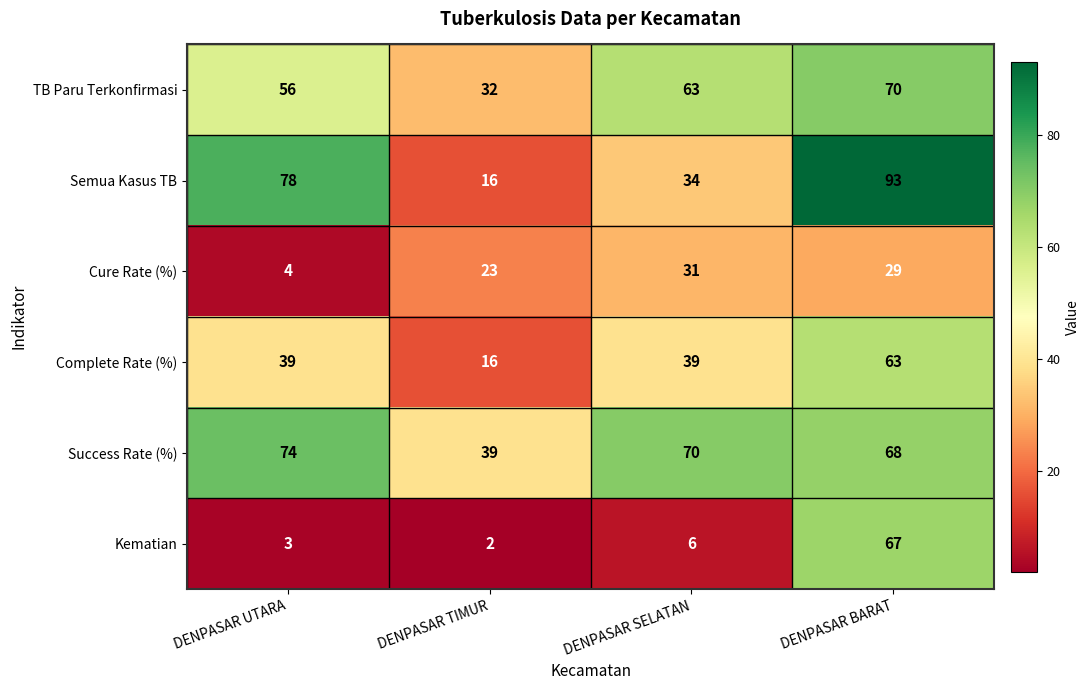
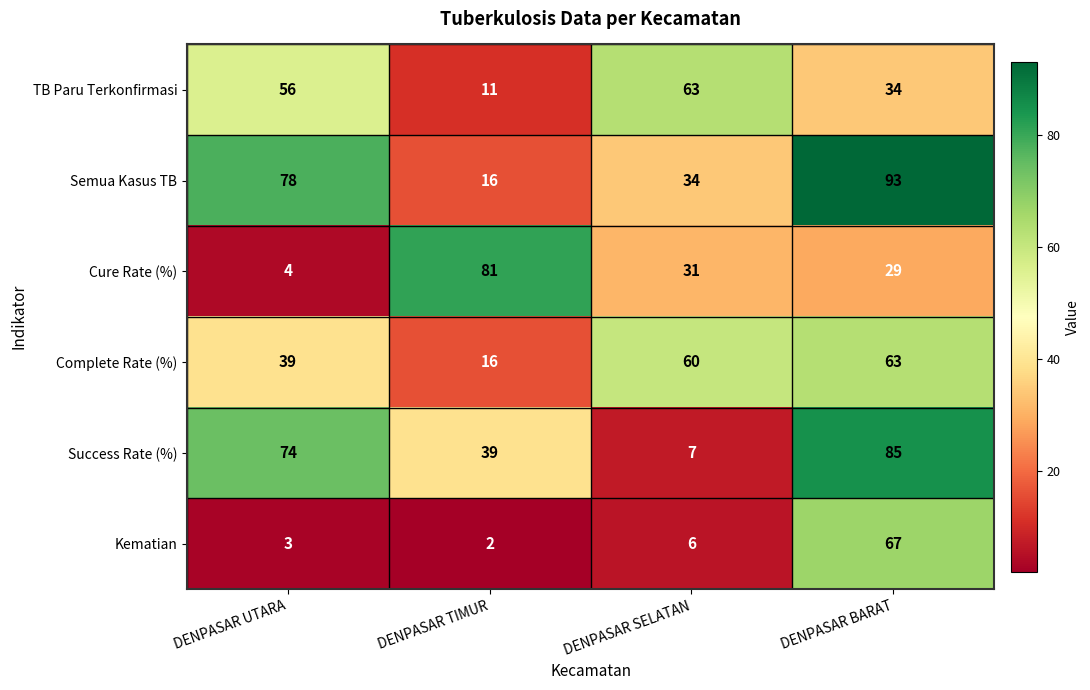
  {
    "TB Paru Terkonfirmasi": {
      "DENPASAR UTARA": 56,
-     "DENPASAR TIMUR": 32,
+     "DENPASAR TIMUR": 11,
      "DENPASAR SELATAN": 63,
-     "DENPASAR BARAT": 70
+     "DENPASAR BARAT": 34
    },
    "Semua Kasus TB": {
      "DENPASAR UTARA": 78,
      "DENPASAR TIMUR": 16,
      "DENPASAR SELATAN": 34,
      "DENPASAR BARAT": 93
    },
    "Cure Rate (%)": {
      "DENPASAR UTARA": 4,
-     "DENPASAR TIMUR": 23,
+     "DENPASAR TIMUR": 81,
      "DENPASAR SELATAN": 31,
      "DENPASAR BARAT": 29
    },
    "Complete Rate (%)": {
      "DENPASAR UTARA": 39,
      "DENPASAR TIMUR": 16,
-     "DENPASAR SELATAN": 39,
+     "DENPASAR SELATAN": 60,
      "DENPASAR BARAT": 63
    },
    "Success Rate (%)": {
      "DENPASAR UTARA": 74,
      "DENPASAR TIMUR": 39,
-     "DENPASAR SELATAN": 70,
-     "DENPASAR BARAT": 68
+     "DENPASAR SELATAN": 7,
+     "DENPASAR BARAT": 85
    },
    "Kematian": {
      "DENPASAR UTARA": 3,
      "DENPASAR TIMUR": 2,
      "DENPASAR SELATAN": 6,
      "DENPASAR BARAT": 67
    }
  }
